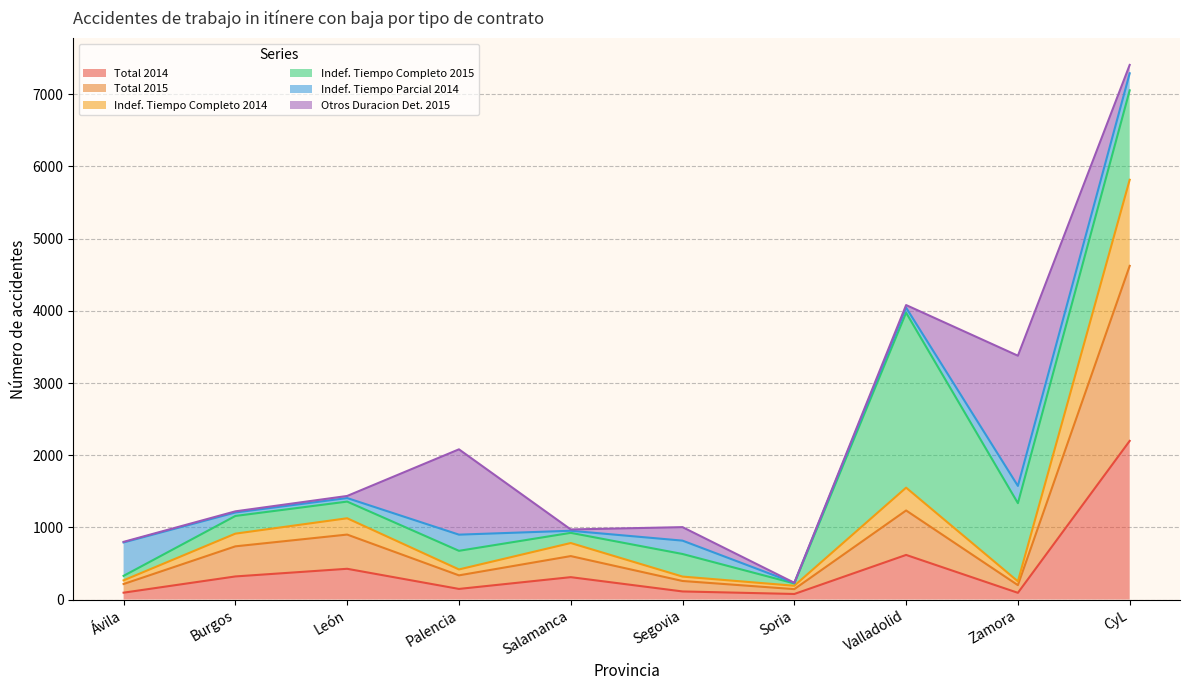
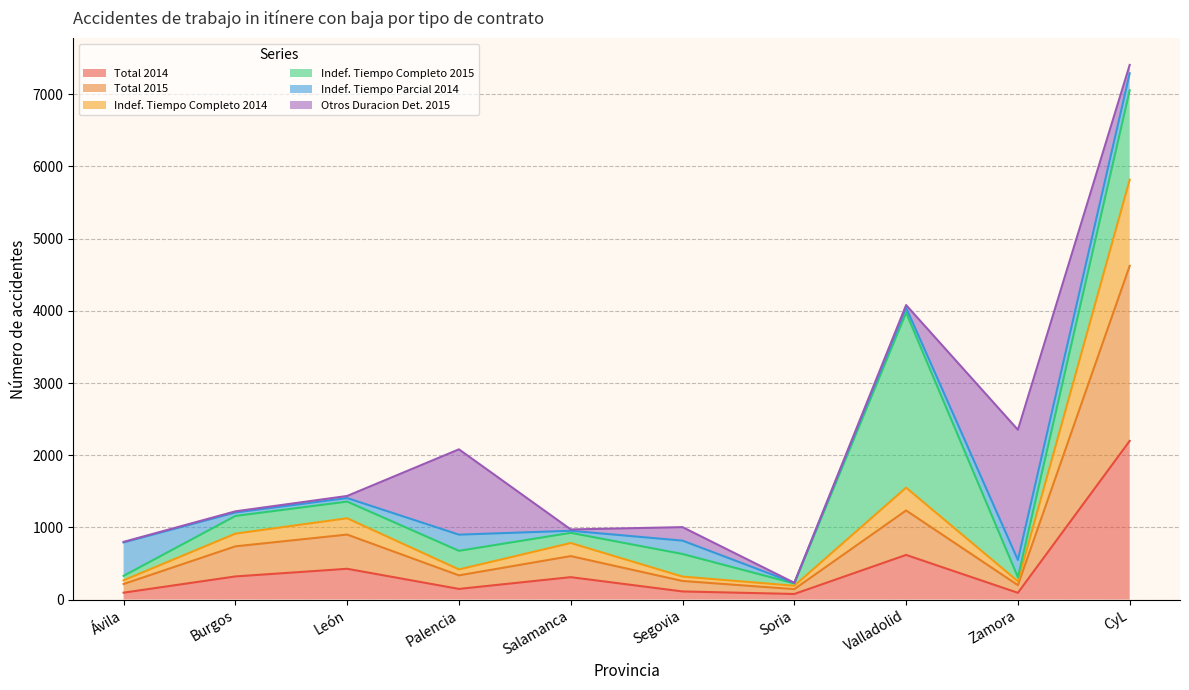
  {
    "Indef. Tiempo Completo 2015": {
      "Ávila": 100,
      "Burgos": 200,
      "León": 200,
      "Palencia": 300,
      "Segovia": 300,
      "Valladolid": 2400,
-     "Zamora": 1100,
+     "Zamora": 100,
      "CyL": 1200
    },
    "Indef. Tiempo Parcial 2014": {
      "Palencia": 200,
      "Segovia": 200,
      "Valladolid": 100,
      "Zamora": 200,
      "CyL": 200
    },
    "Otros Duracion Det. 2015": {
      "Palencia": 1200,
      "Segovia": 200,
      "Valladolid": 0,
      "Zamora": 1800,
      "CyL": 100
    }
  }
